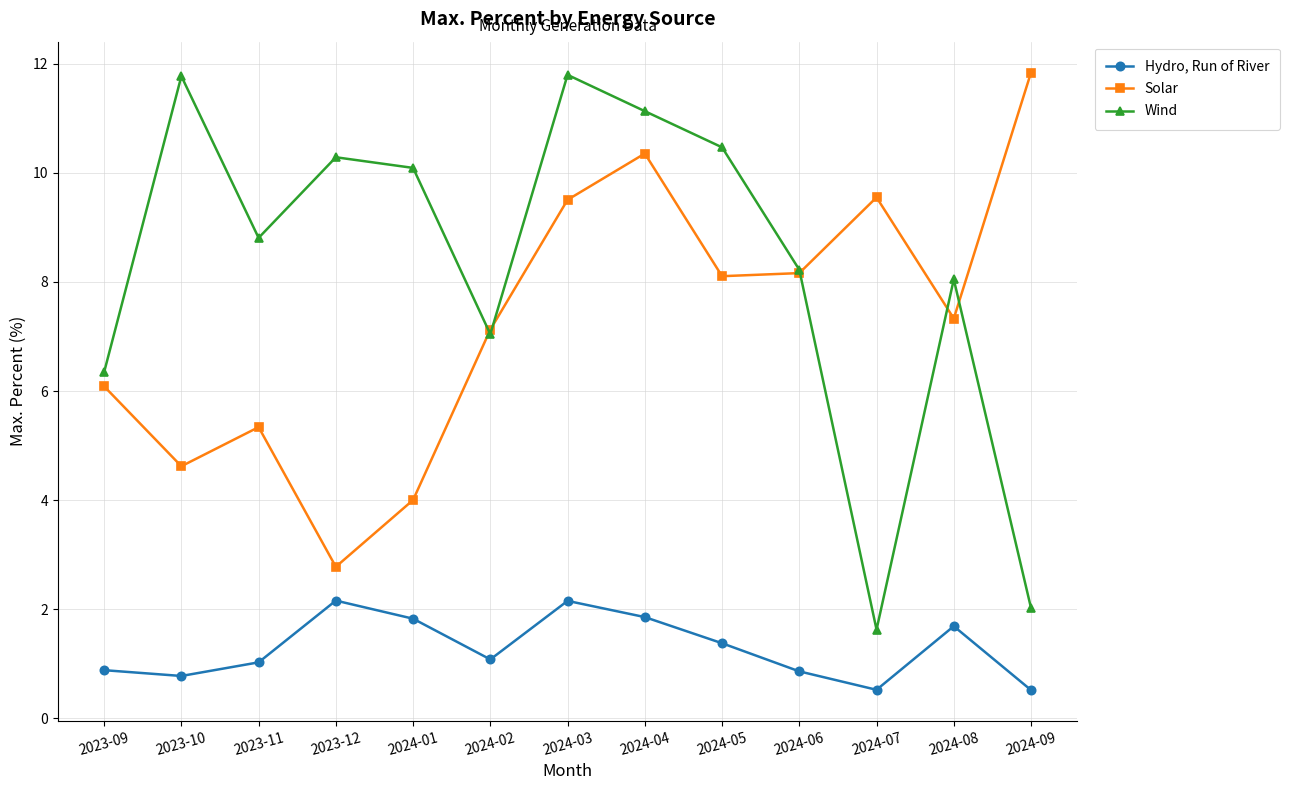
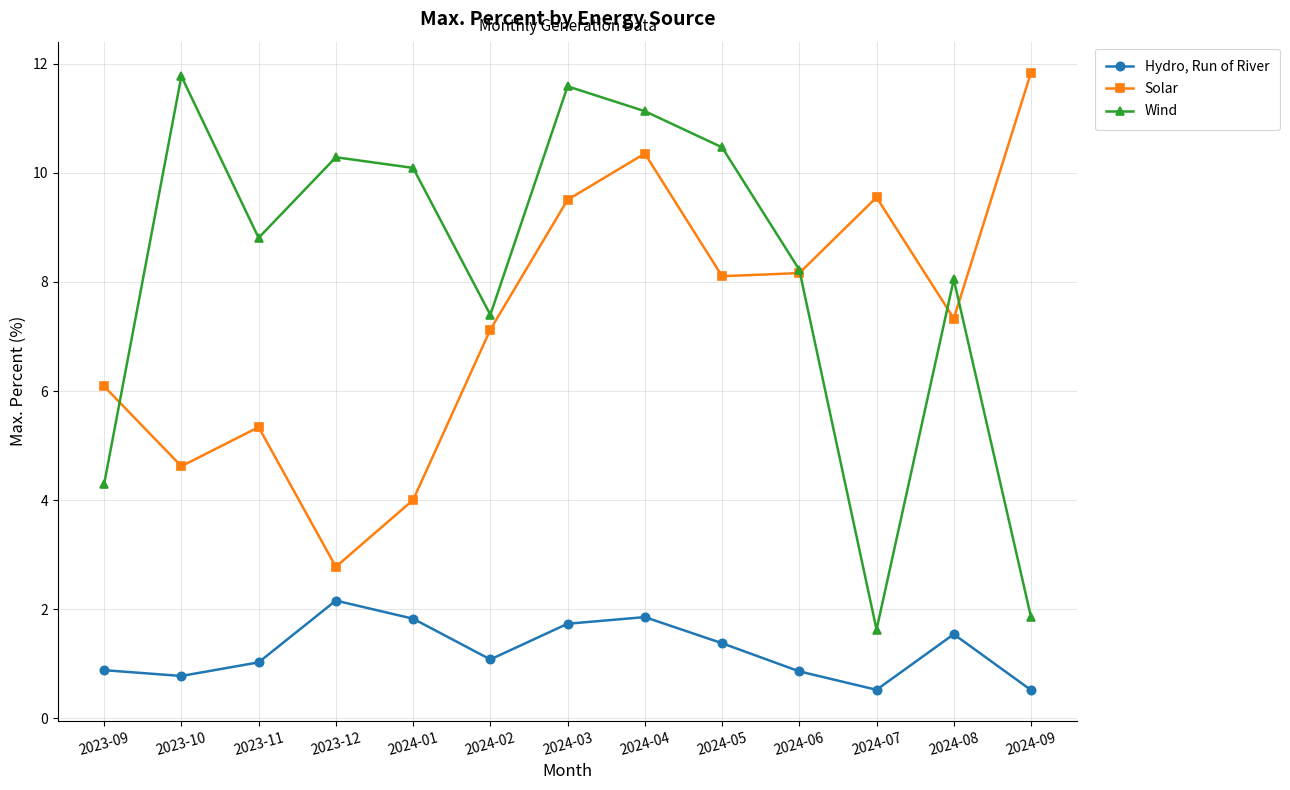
  {
    "Hydro, Run of River": {
      "2023-09": 0.9,
      "2023-10": 0.8,
      "2023-11": 1.0,
      "2023-12": 2.2,
      "2024-01": 1.8,
      "2024-02": 1.1,
-     "2024-03": 2.2,
+     "2024-03": 1.7,
      "2024-04": 1.9,
      "2024-05": 1.4,
      "2024-06": 0.9,
      "2024-07": 0.5,
-     "2024-08": 1.7,
+     "2024-08": 1.5,
      "2024-09": 0.5
    },
    "Solar": {
      "2023-09": 6.1,
      "2023-10": 4.6,
      "2023-11": 5.3,
      "2023-12": 2.8,
      "2024-01": 4.0,
      "2024-02": 7.1,
      "2024-03": 9.5,
      "2024-04": 10.4,
      "2024-05": 8.1,
      "2024-06": 8.2,
      "2024-07": 9.6,
      "2024-08": 7.3,
      "2024-09": 11.8
    },
    "Wind": {
-     "2023-09": 6.3,
+     "2023-09": 4.3,
      "2023-10": 11.8,
      "2023-11": 8.8,
      "2023-12": 10.3,
      "2024-01": 10.1,
-     "2024-02": 7.0,
-     "2024-03": 11.8,
+     "2024-02": 7.4,
+     "2024-03": 11.6,
      "2024-04": 11.1,
      "2024-05": 10.5,
      "2024-06": 8.2,
      "2024-07": 1.6,
      "2024-08": 8.0,
-     "2024-09": 2.0
+     "2024-09": 1.9
    }
  }
